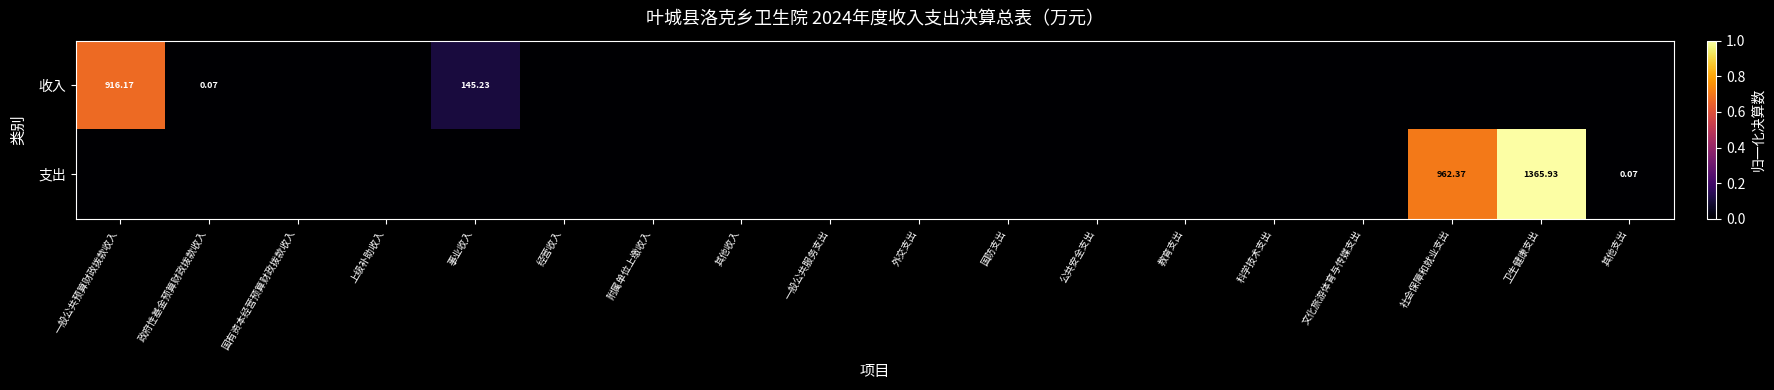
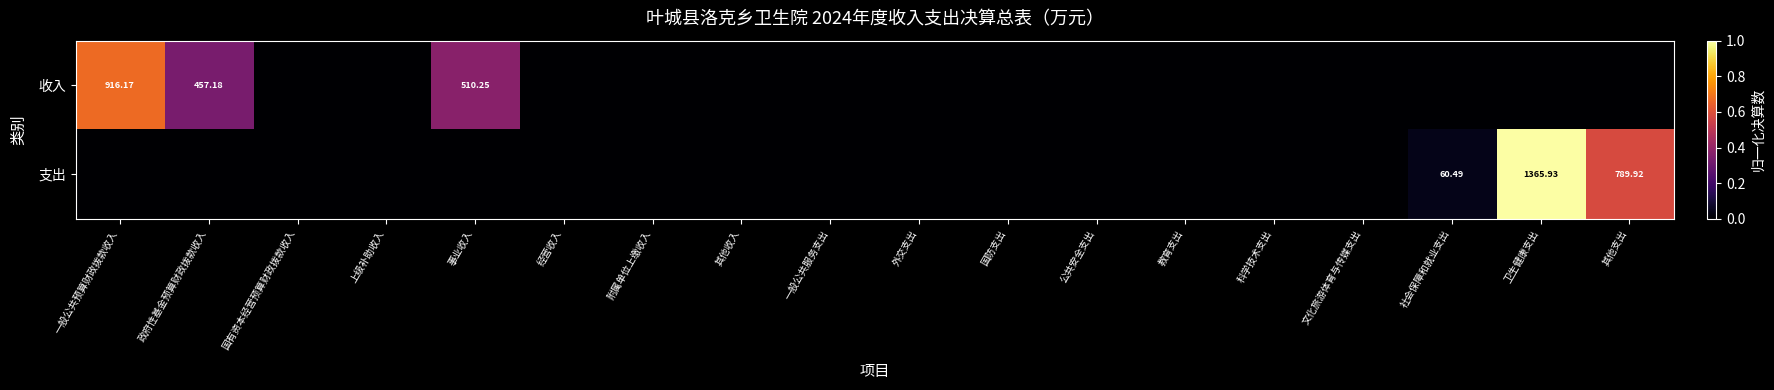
  {
    "收入": {
      "一般公共预算财政拨款收入": 916.17,
-     "政府性基金预算财政拨款收入": 0.07,
-     "事业收入": 145.23
+     "政府性基金预算财政拨款收入": 457.18,
+     "事业收入": 510.25
    },
    "支出": {
-     "社会保障和就业支出": 962.37,
+     "社会保障和就业支出": 60.49,
      "卫生健康支出": 1365.93,
-     "其他支出": 0.07
+     "其他支出": 789.92
    }
  }
